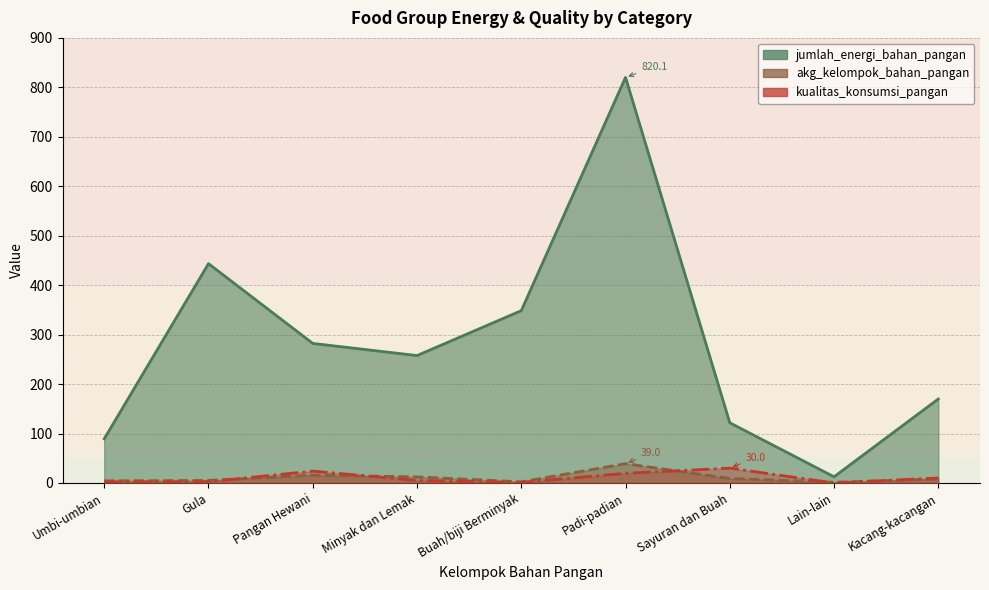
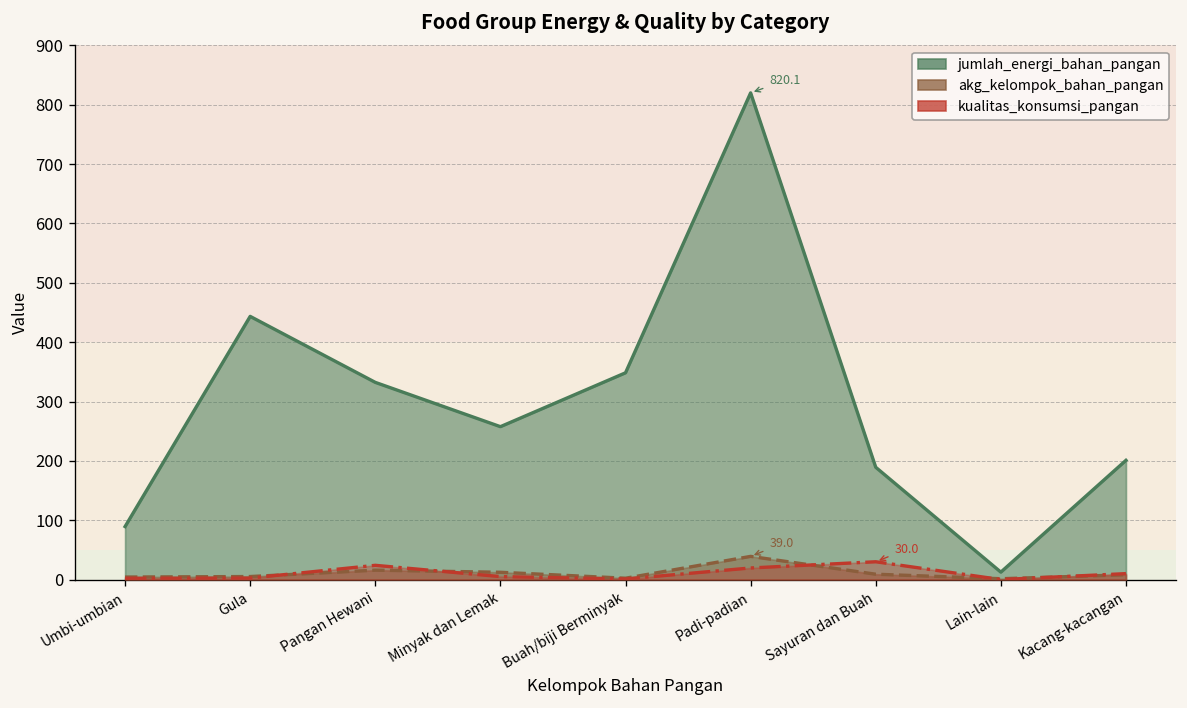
  {
    "jumlah_energi_bahan_pangan": {
      "Umbi-umbian": 90,
      "Gula": 440,
-     "Pangan Hewani": 280,
+     "Pangan Hewani": 330,
      "Minyak dan Lemak": 260,
      "Buah/biji Berminyak": 350,
-     "Sayuran dan Buah": 120,
+     "Sayuran dan Buah": 190,
      "Lain-lain": 10,
-     "Kacang-kacangan": 170
+     "Kacang-kacangan": 200
    }
  }
